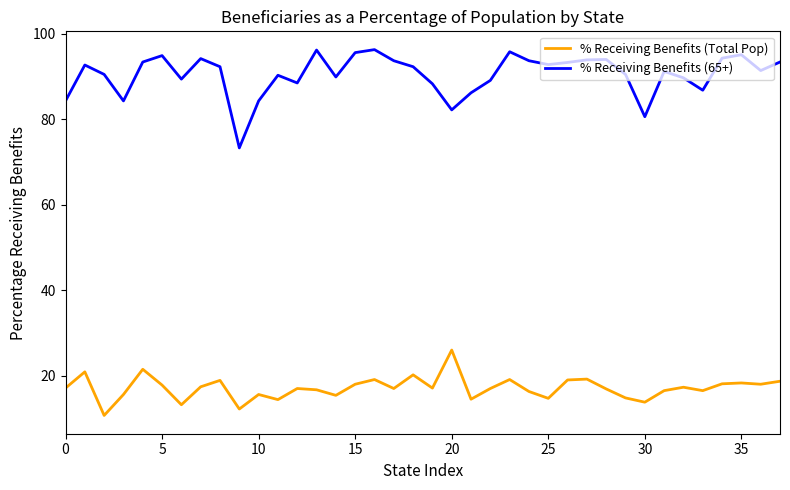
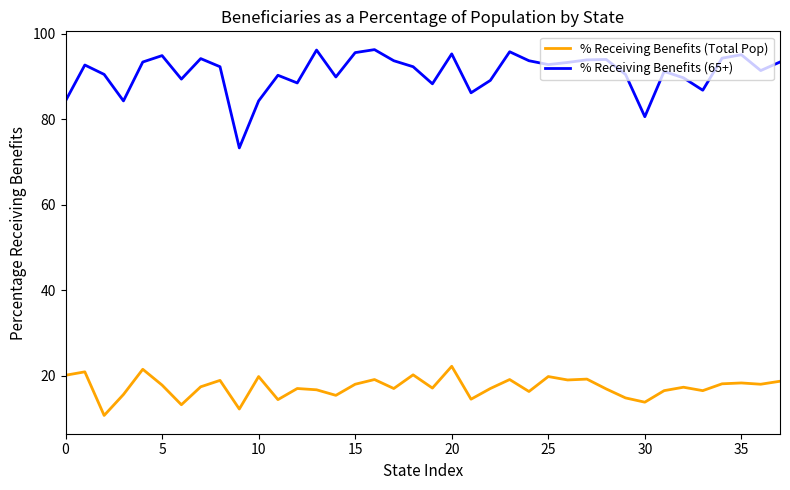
  {
    "% Receiving Benefits (Total Pop)": {
-     "0": 17,
+     "0": 20,
      "5": 18,
-     "10": 16,
+     "10": 20,
      "15": 18,
-     "20": 26,
-     "25": 15,
+     "20": 22,
+     "25": 20,
      "30": 14,
      "35": 18
    },
    "% Receiving Benefits (65+)": {
      "0": 84,
      "5": 95,
      "10": 84,
      "15": 96,
-     "20": 82,
+     "20": 95,
      "30": 81
    }
  }
